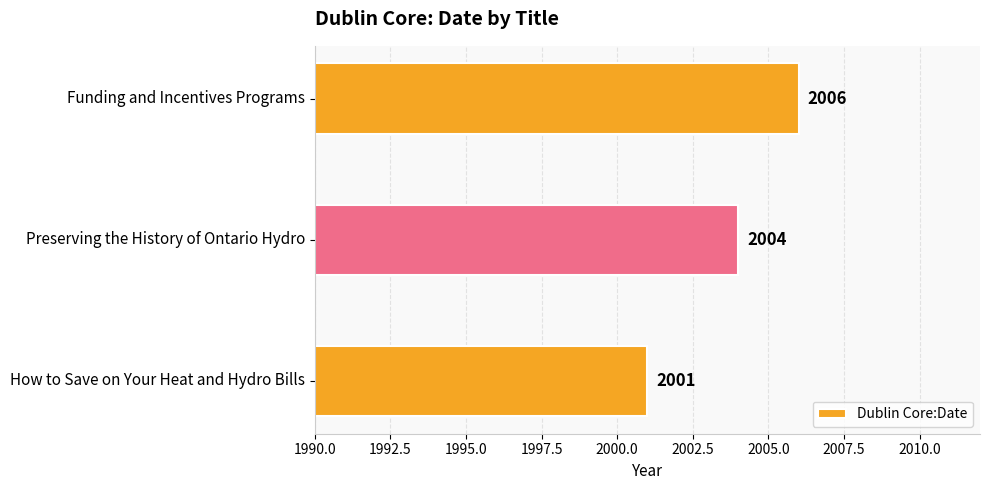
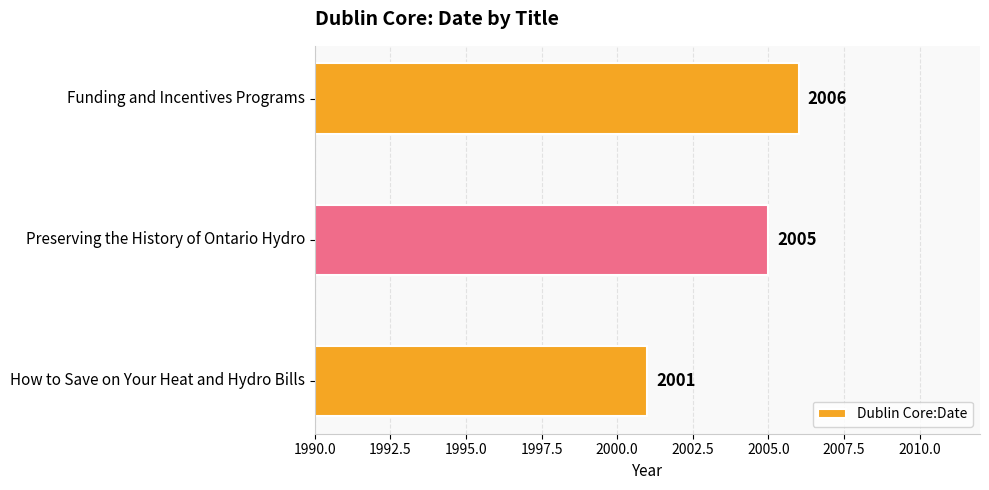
  {
    "Funding and Incentives Programs": 2006,
-   "Preserving the History of Ontario Hydro": 2004,
+   "Preserving the History of Ontario Hydro": 2005,
    "How to Save on Your Heat and Hydro Bills": 2001
  }
